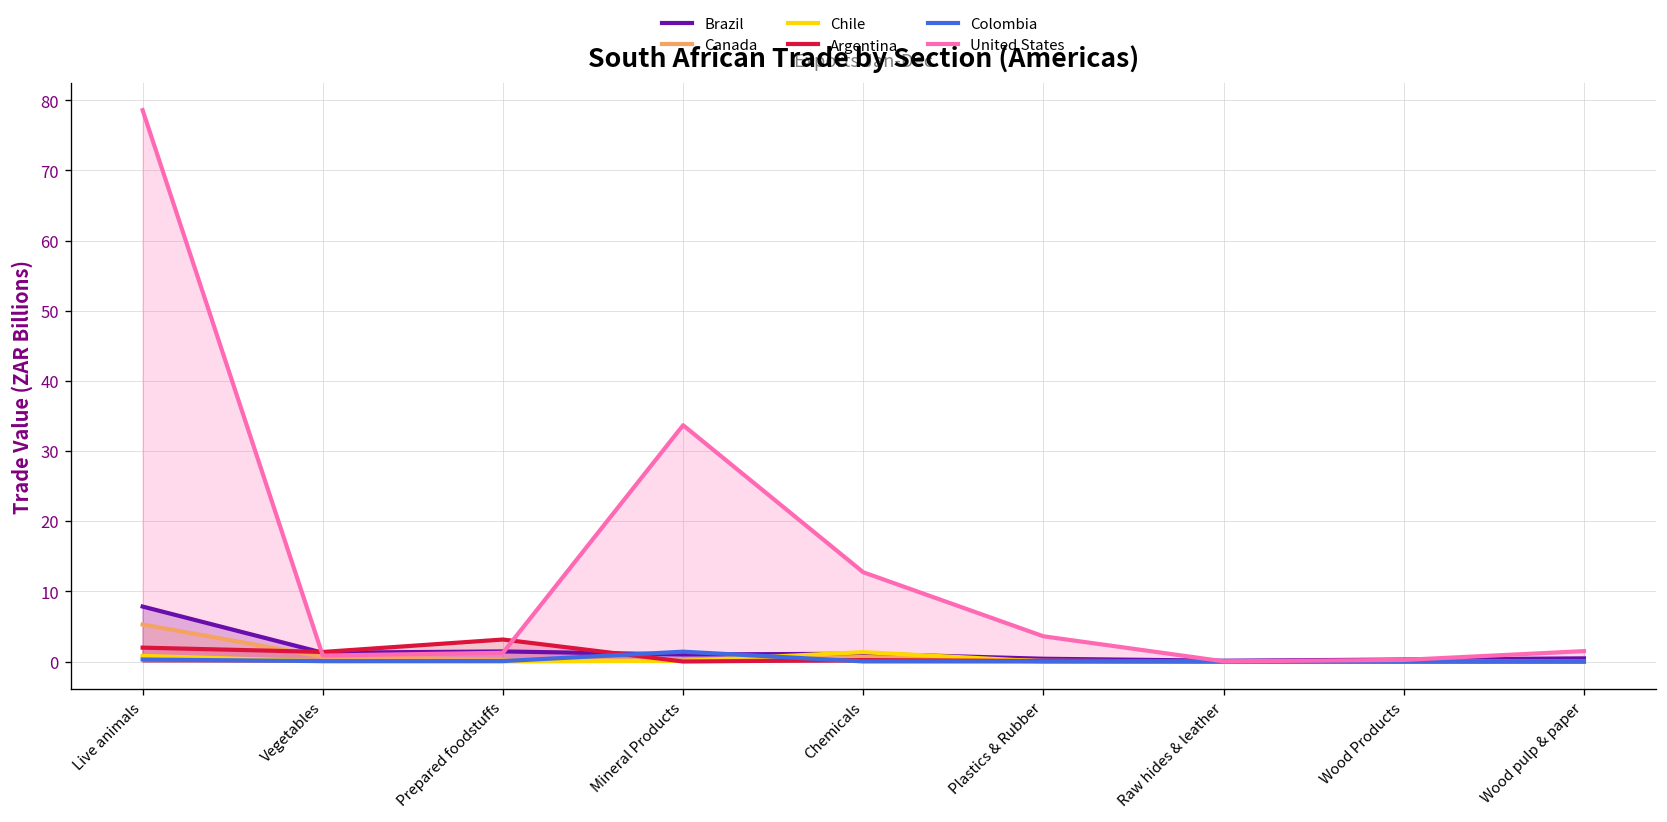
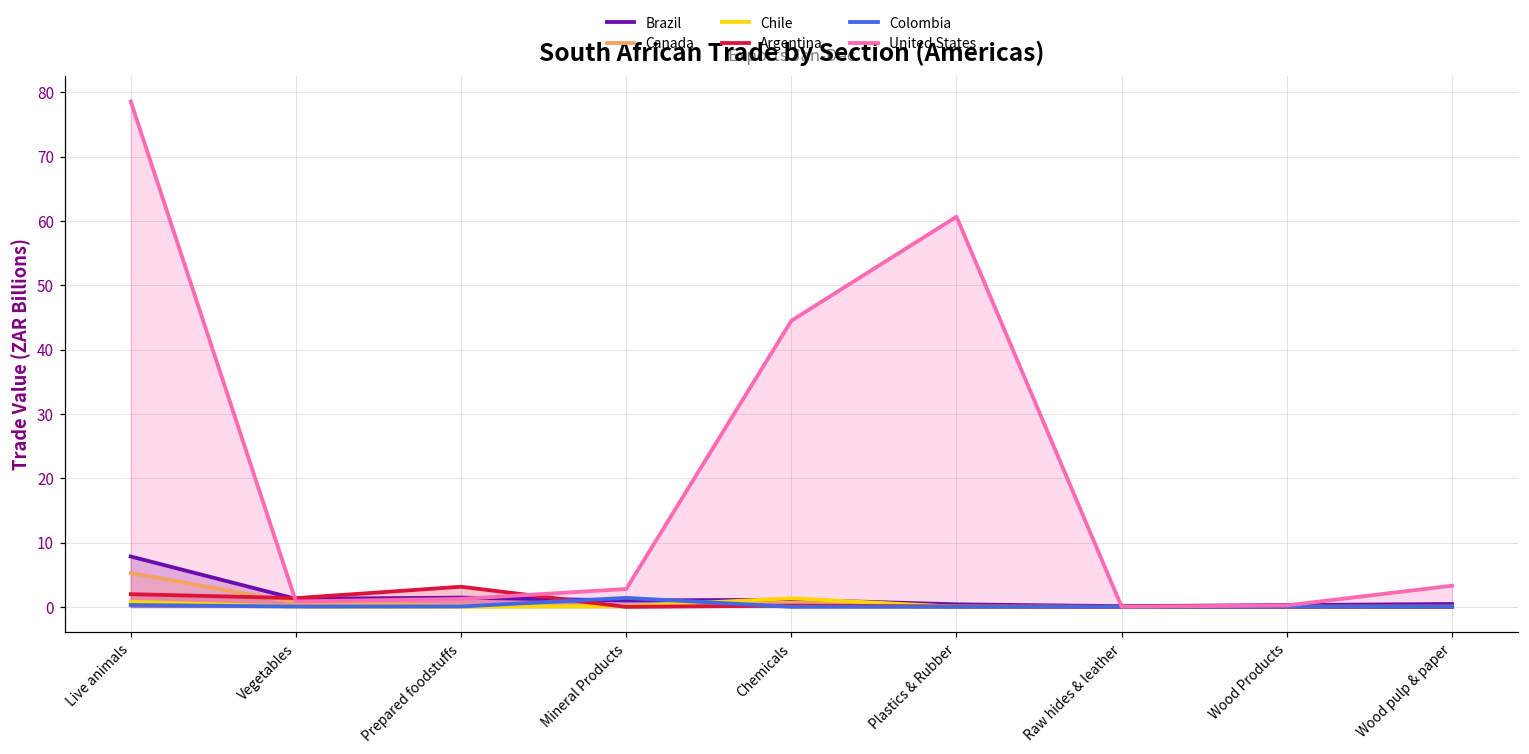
  {
    "Brazil": {
      "Live animals": 8
    },
    "Canada": {
      "Live animals": 5,
      "Chemicals": 1
    },
    "Chile": {
      "Live animals": 1
    },
    "Argentina": {
      "Live animals": 2,
      "Prepared foodstuffs": 3
    },
    "Colombia": {
      "Live animals": 0
    },
    "United States": {
      "Live animals": 79,
-     "Mineral Products": 34,
-     "Chemicals": 13,
-     "Plastics & Rubber": 4,
-     "Wood pulp & paper": 1
+     "Mineral Products": 3,
+     "Chemicals": 45,
+     "Plastics & Rubber": 61,
+     "Wood pulp & paper": 3
    }
  }
